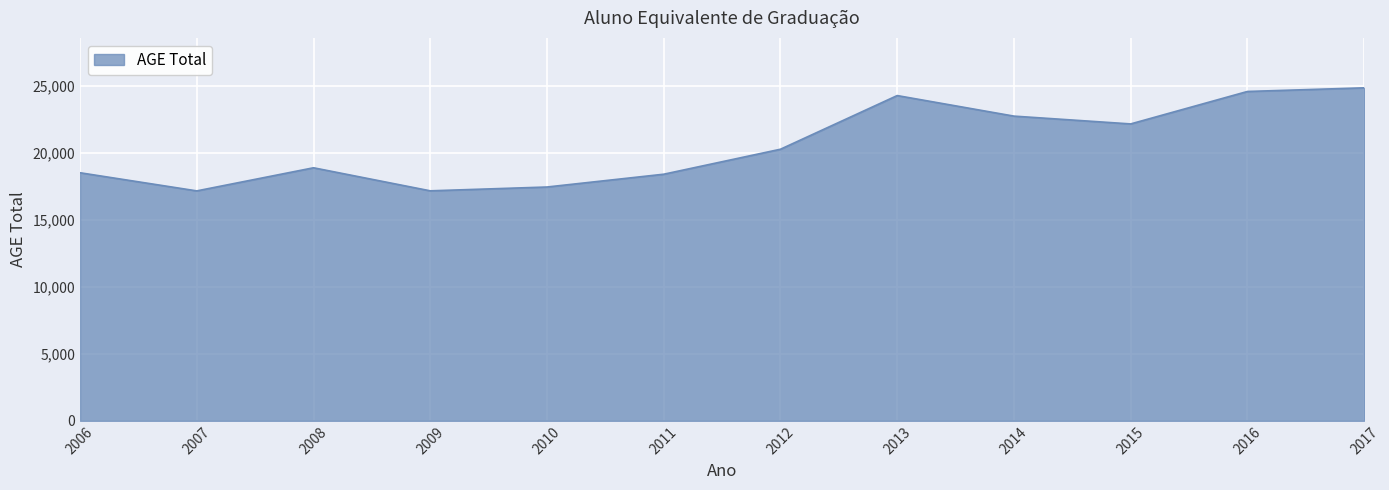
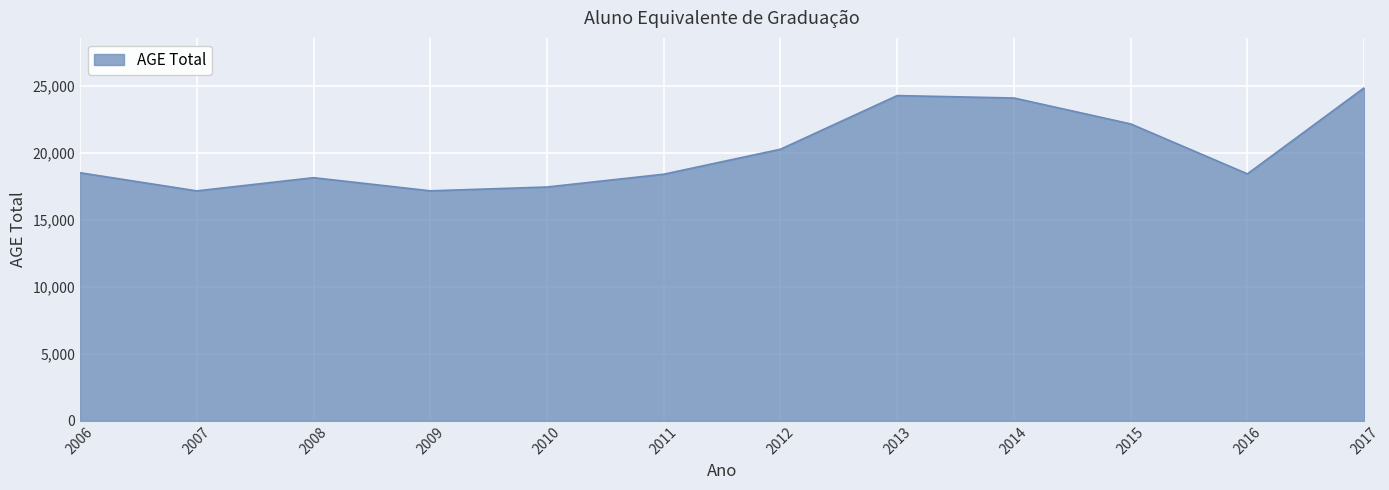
  {
    "2006": "18,500",
    "2007": "17,200",
-   "2008": "18,900",
+   "2008": "18,200",
    "2009": "17,200",
    "2010": "17,500",
    "2011": "18,400",
    "2012": "20,300",
    "2013": "24,300",
-   "2014": "22,700",
+   "2014": "24,100",
    "2015": "22,200",
-   "2016": "24,600",
+   "2016": "18,400",
    "2017": "24,900"
  }
